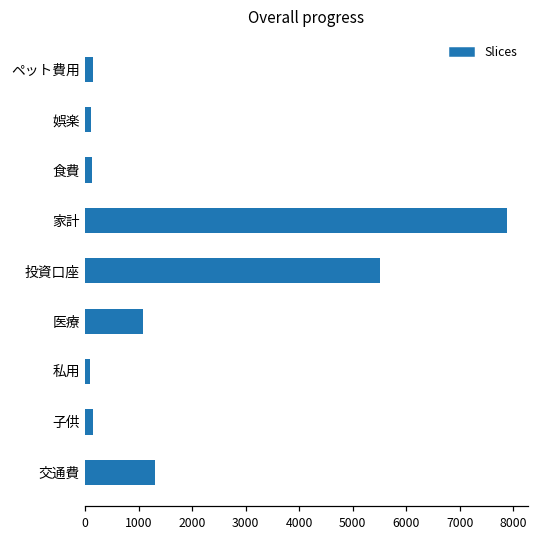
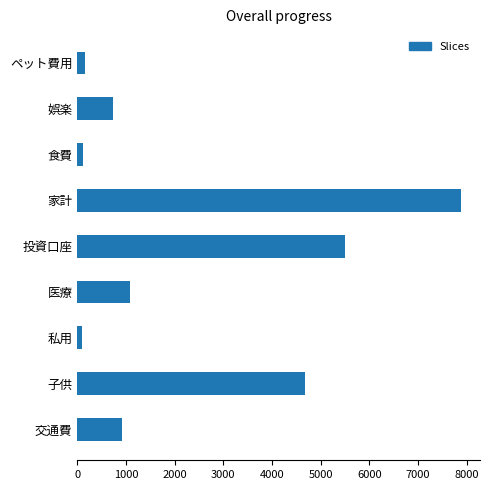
  {
    "ペット費用": 200,
-   "娯楽": 100,
+   "娯楽": 700,
    "食費": 100,
    "家計": 7900,
    "投資口座": 5500,
    "医療": 1100,
    "私用": 100,
-   "子供": 200,
-   "交通費": 1300
+   "子供": 4700,
+   "交通費": 900
  }
